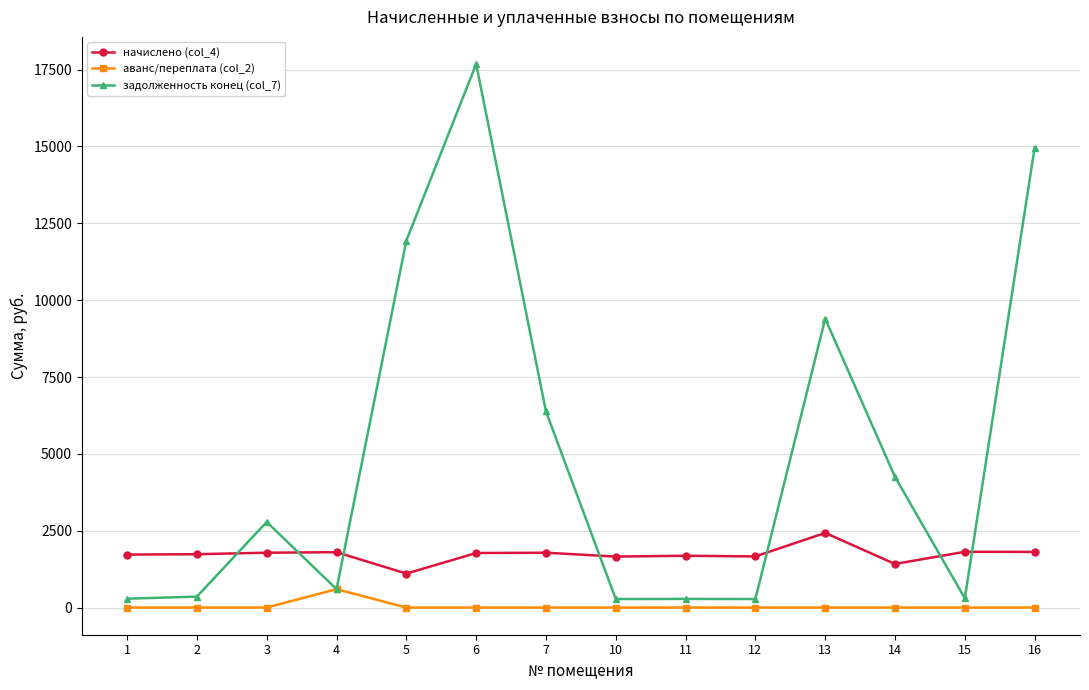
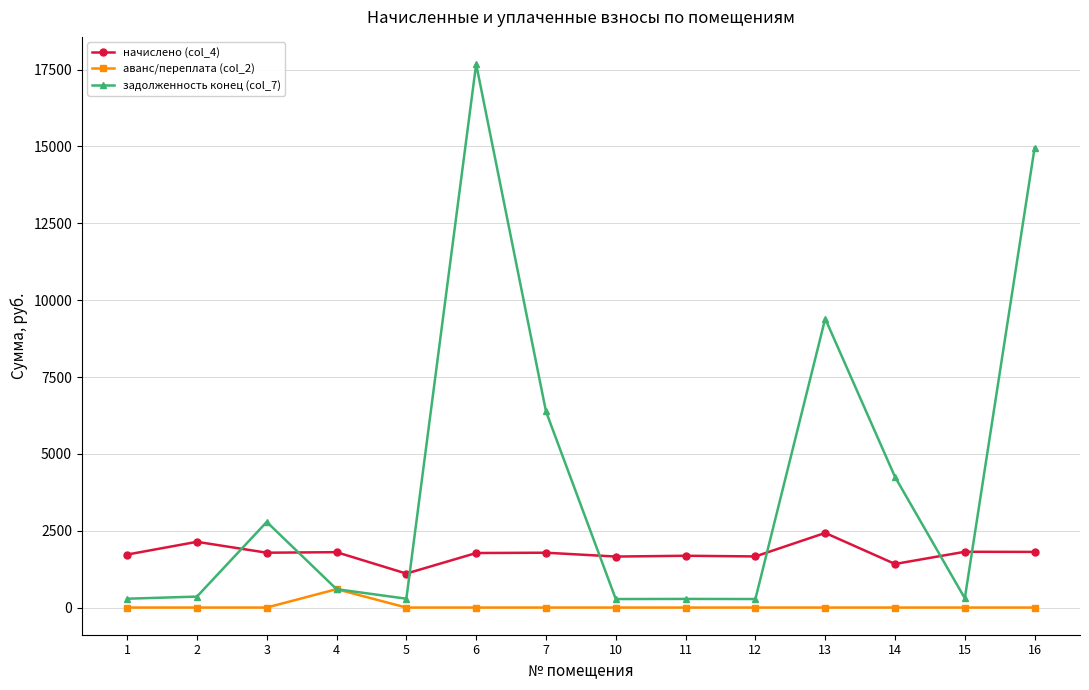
  {
    "начислено (col_4)": {
      "1": 1700,
-     "2": 1700,
+     "2": 2100,
      "3": 1800,
      "4": 1800,
      "5": 1100,
      "6": 1800,
      "7": 1800,
      "10": 1700,
      "11": 1700,
      "12": 1700,
      "13": 2400,
      "14": 1400,
      "15": 1800,
      "16": 1800
    },
    "аванс/переплата (col_2)": {
      "1": 0,
      "2": 0,
      "3": 0,
      "5": 0,
      "6": 0,
      "7": 0,
      "10": 0,
      "11": 0,
      "12": 0,
      "13": 0,
      "14": 0,
      "15": 0,
      "16": 0
    },
    "задолженность конец (col_7)": {
      "1": 300,
      "2": 400,
      "3": 2800,
-     "5": 11900,
+     "5": 300,
      "6": 17700,
      "7": 6400,
      "10": 300,
      "11": 300,
      "12": 300,
      "13": 9400,
      "14": 4300,
      "15": 300,
      "16": 15000
    }
  }
